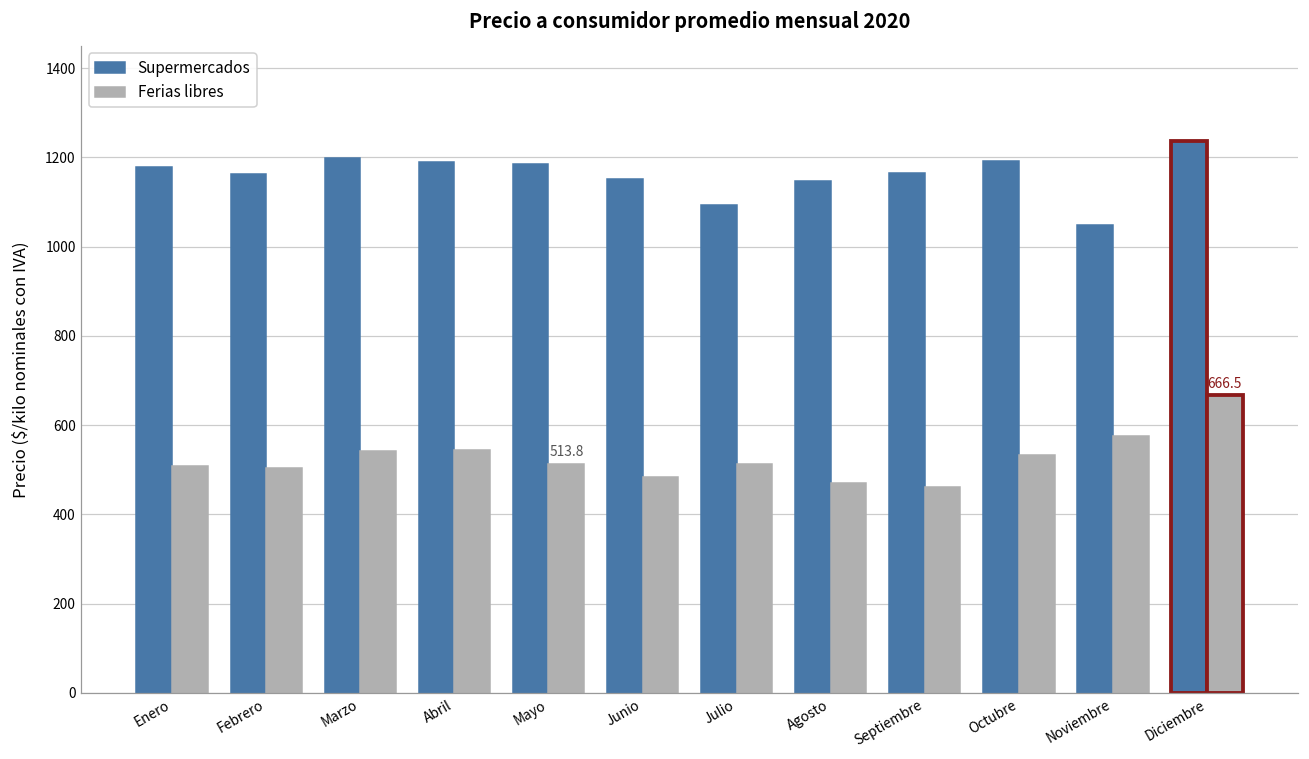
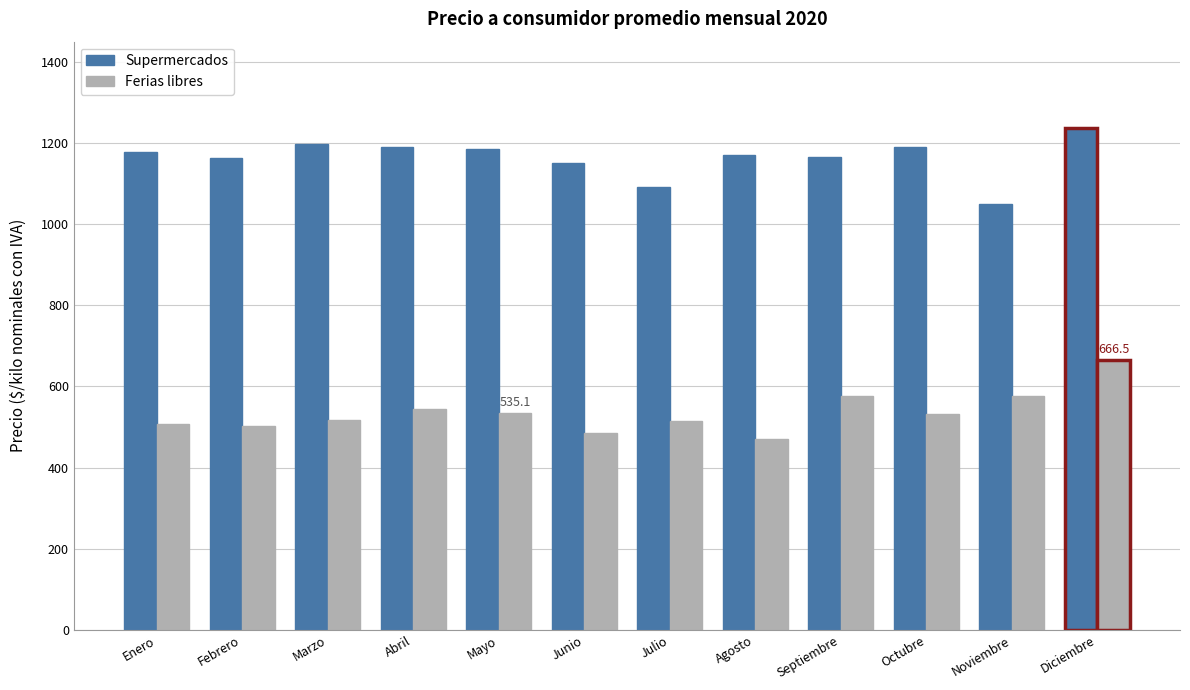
  {
    "Supermercados": {
      "Enero": 1180,
      "Febrero": 1160,
      "Marzo": 1200,
      "Abril": 1190,
      "Mayo": 1180,
      "Junio": 1150,
      "Julio": 1090,
-     "Agosto": 1150,
+     "Agosto": 1170,
      "Septiembre": 1170,
      "Octubre": 1190,
      "Noviembre": 1050,
      "Diciembre": 1240
    },
    "Ferias libres": {
-     "Marzo": 540,
-     "Mayo": 513.8,
-     "Septiembre": 460,
+     "Marzo": 520,
+     "Mayo": 535.1,
+     "Septiembre": 580,
      "Diciembre": 666.5
    }
  }
